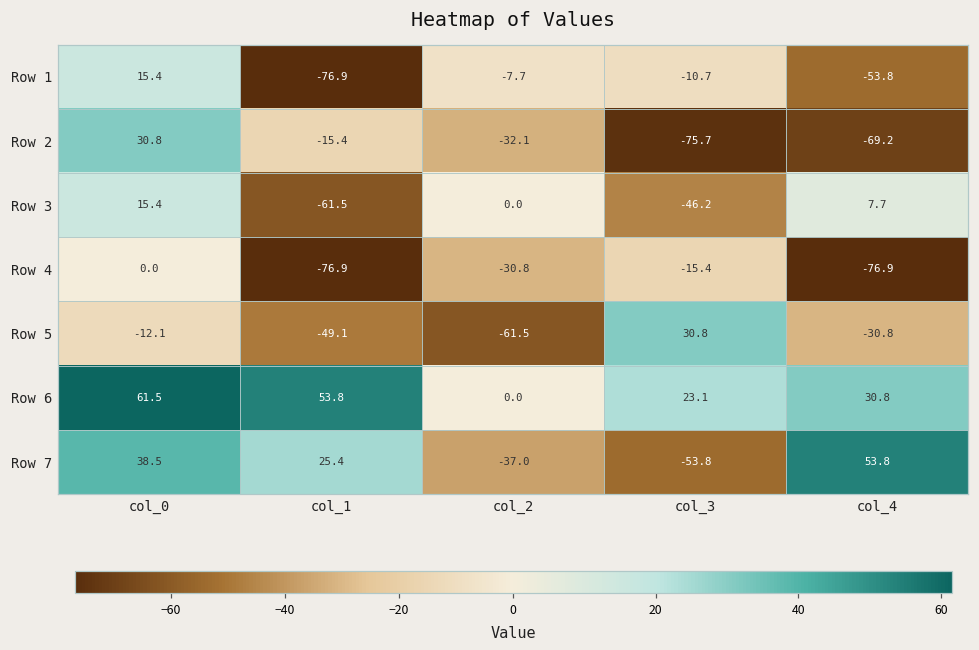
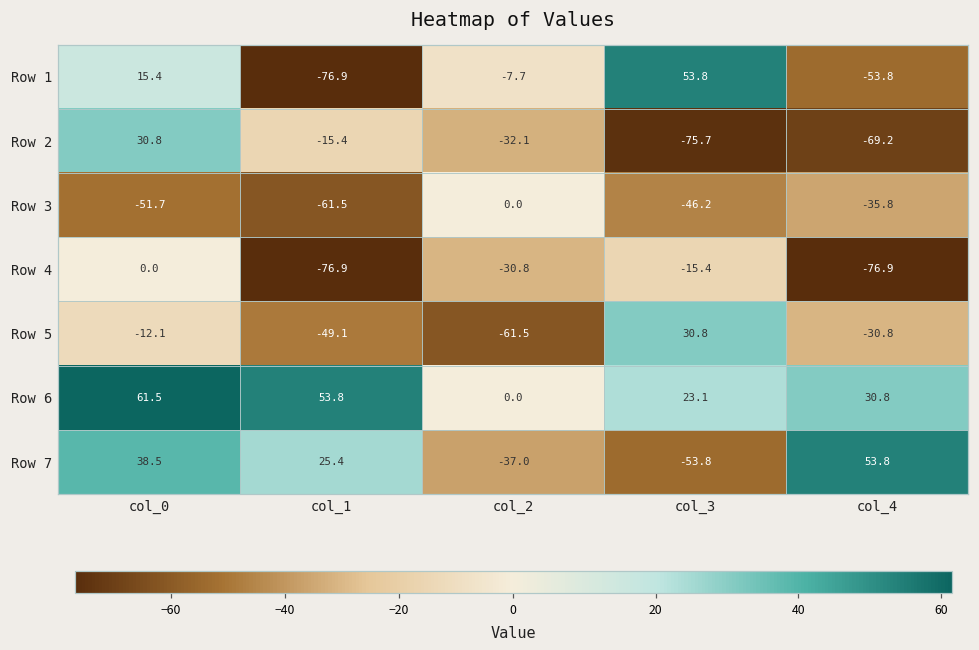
  {
    "Row 1": {
      "col_0": 15.4,
      "col_1": -76.9,
      "col_2": -7.7,
-     "col_3": -10.7,
+     "col_3": 53.8,
      "col_4": -53.8
    },
    "Row 2": {
      "col_0": 30.8,
      "col_1": -15.4,
      "col_2": -32.1,
      "col_3": -75.7,
      "col_4": -69.2
    },
    "Row 3": {
-     "col_0": 15.4,
+     "col_0": -51.7,
      "col_1": -61.5,
      "col_2": 0.0,
      "col_3": -46.2,
-     "col_4": 7.7
+     "col_4": -35.8
    },
    "Row 4": {
      "col_0": 0.0,
      "col_1": -76.9,
      "col_2": -30.8,
      "col_3": -15.4,
      "col_4": -76.9
    },
    "Row 5": {
      "col_0": -12.1,
      "col_1": -49.1,
      "col_2": -61.5,
      "col_3": 30.8,
      "col_4": -30.8
    },
    "Row 6": {
      "col_0": 61.5,
      "col_1": 53.8,
      "col_2": 0.0,
      "col_3": 23.1,
      "col_4": 30.8
    },
    "Row 7": {
      "col_0": 38.5,
      "col_1": 25.4,
      "col_2": -37.0,
      "col_3": -53.8,
      "col_4": 53.8
    }
  }
